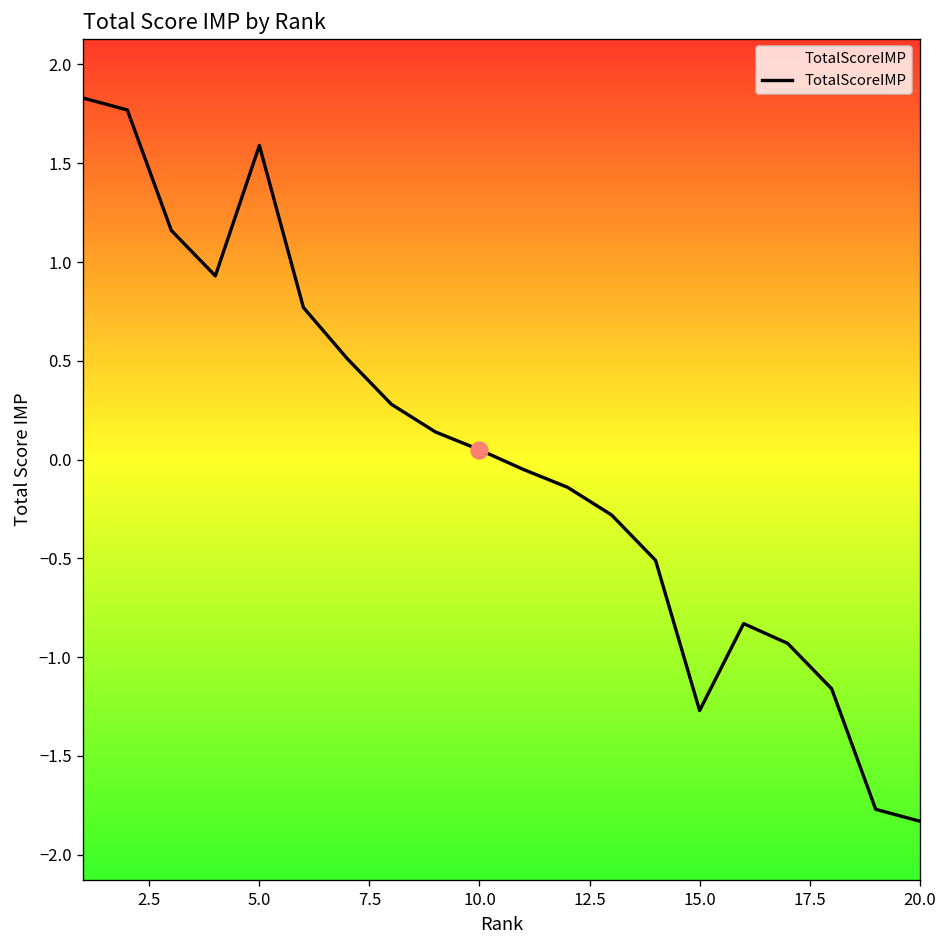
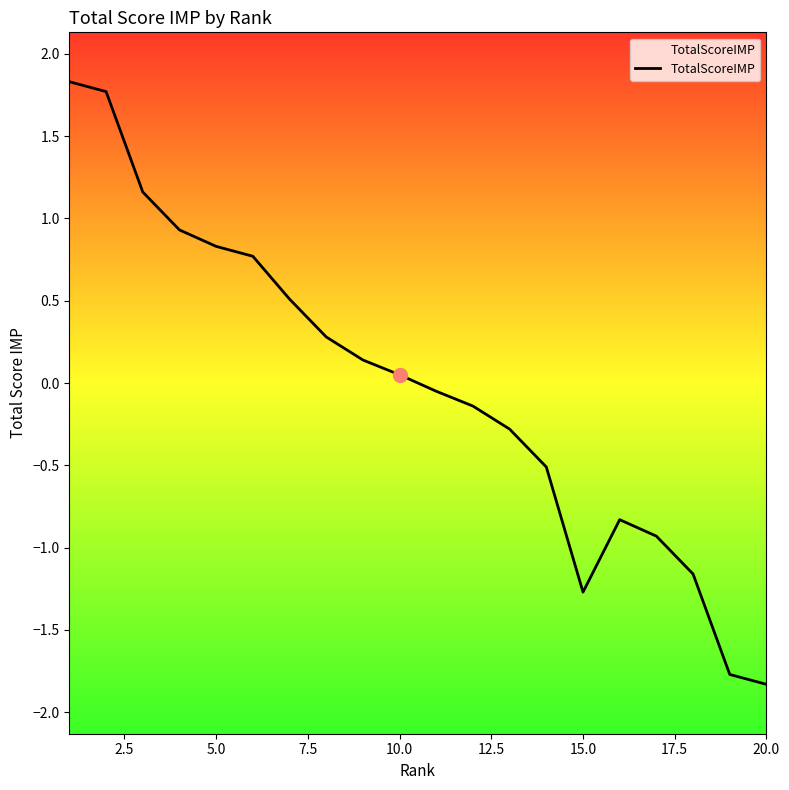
  {
    "TotalScoreIMP": {
-     "5.0": 1.59,
+     "5.0": 0.83,
      "15.0": -1.27,
      "20.0": -1.83
    }
  }
